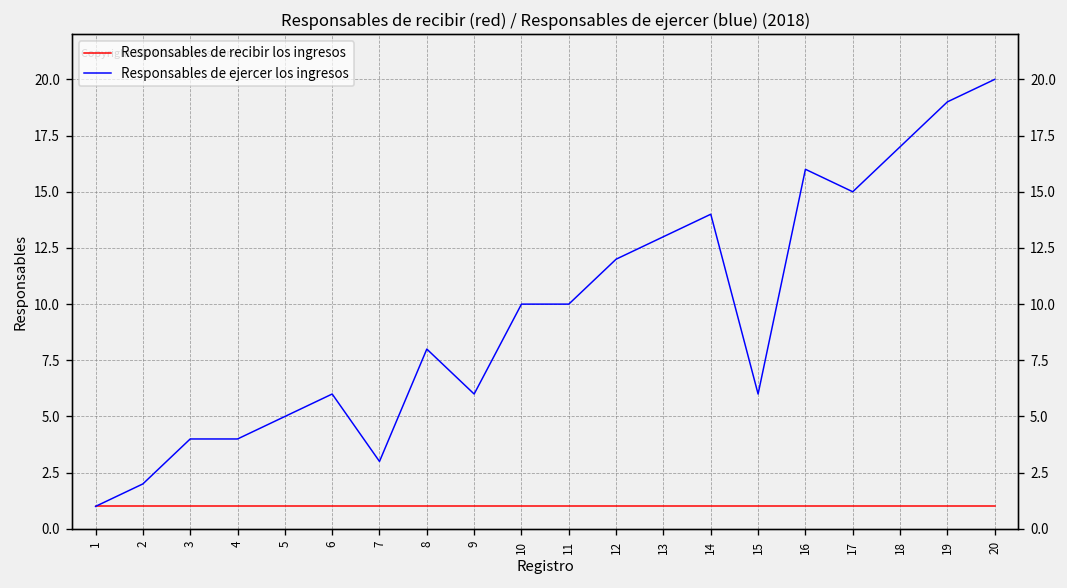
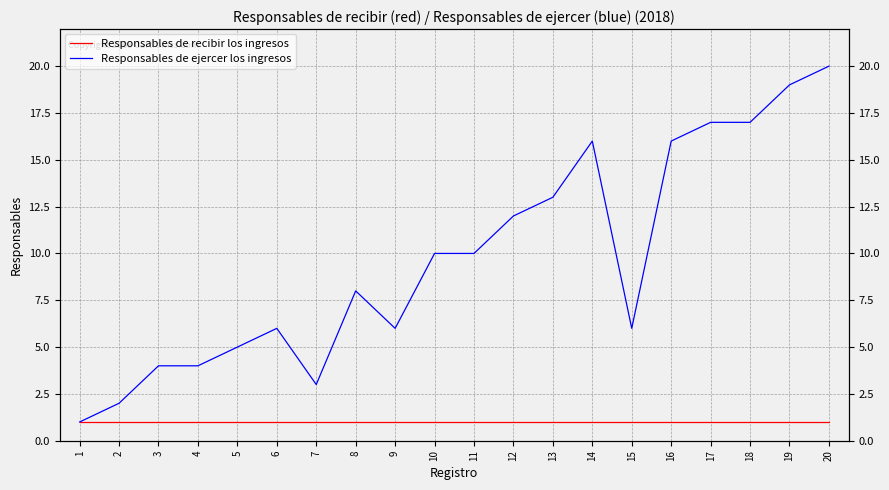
  {
    "Responsables de recibir los ingresos": {
      "2": 1,
      "3": 1,
      "4": 1,
      "5": 1,
      "6": 1,
      "7": 1,
      "8": 1,
      "9": 1,
      "10": 1,
      "11": 1,
      "12": 1,
      "13": 1,
      "14": 1,
      "15": 1,
      "16": 1,
      "17": 1,
      "18": 1,
      "19": 1,
      "20": 1
    },
    "Responsables de ejercer los ingresos": {
      "2": 2,
      "3": 4,
      "4": 4,
      "5": 5,
      "6": 6,
      "7": 3,
      "8": 8,
      "9": 6,
      "10": 10,
      "11": 10,
      "12": 12,
      "13": 13,
-     "14": 14,
+     "14": 16,
      "15": 6,
      "16": 16,
-     "17": 15,
+     "17": 17,
      "18": 17,
      "19": 19,
      "20": 20
    }
  }
